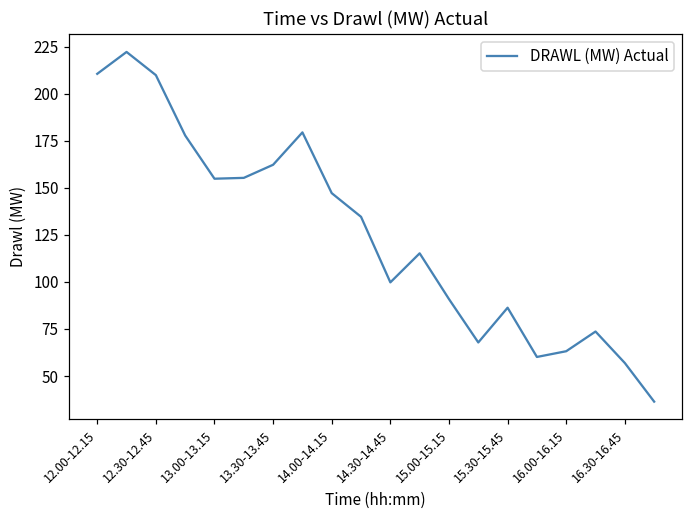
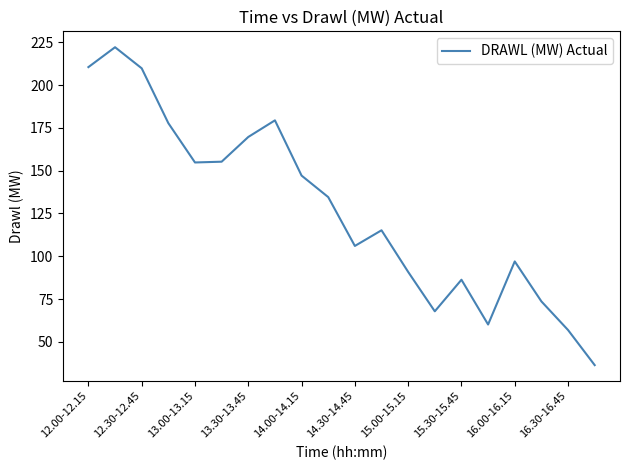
  {
    "12.00-12.15": 211,
    "12.30-12.45": 210,
    "13.00-13.15": 155,
-   "13.30-13.45": 162,
+   "13.30-13.45": 170,
    "14.00-14.15": 147,
-   "14.30-14.45": 100,
+   "14.30-14.45": 106,
    "15.00-15.15": 91,
    "15.30-15.45": 86,
-   "16.00-16.15": 63,
+   "16.00-16.15": 97,
    "16.30-16.45": 57
  }
